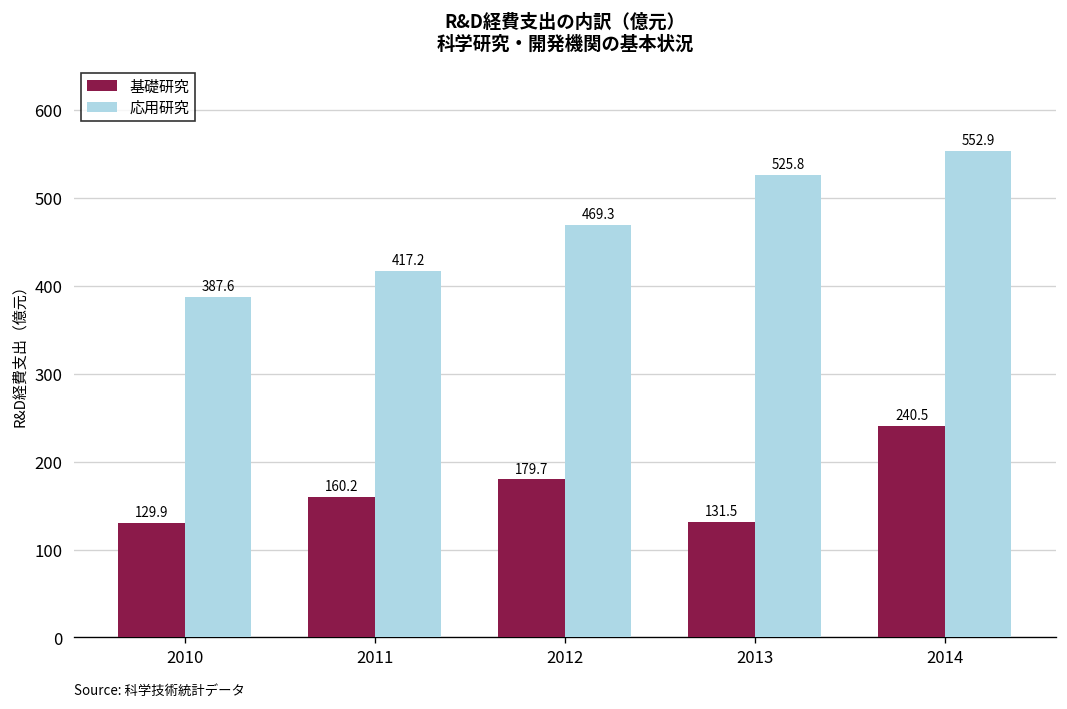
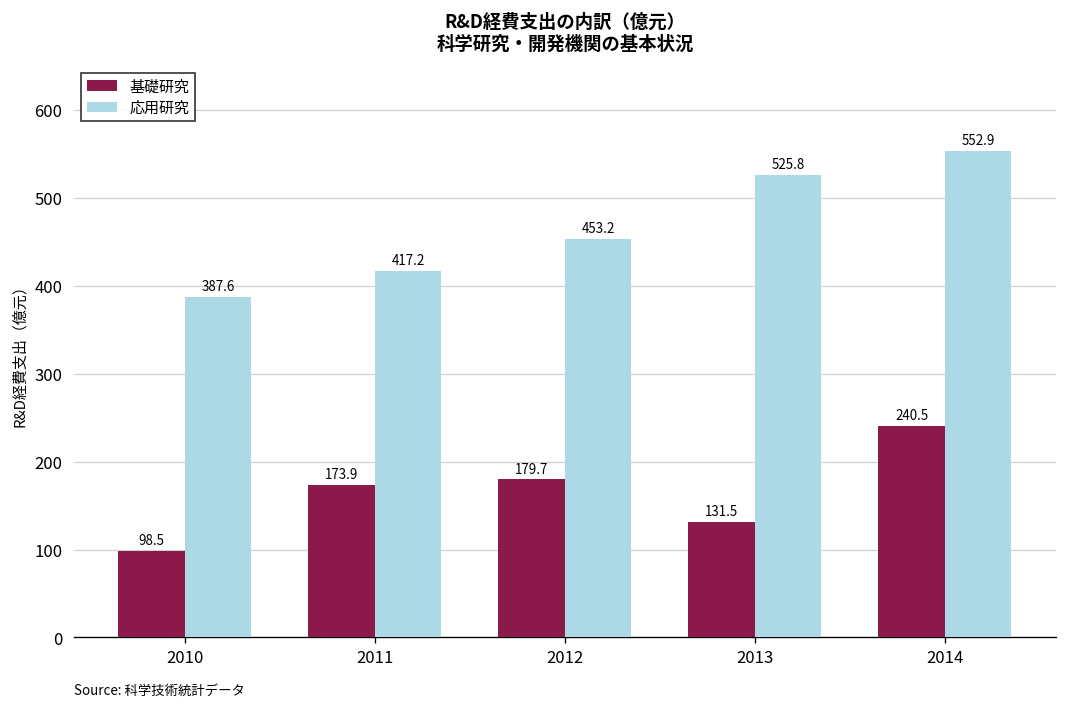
  {
    "基礎研究": {
-     "2010": 129.9,
-     "2011": 160.2,
+     "2010": 98.5,
+     "2011": 173.9,
      "2012": 179.7,
      "2013": 131.5,
      "2014": 240.5
    },
    "応用研究": {
      "2010": 387.6,
      "2011": 417.2,
-     "2012": 469.3,
+     "2012": 453.2,
      "2013": 525.8,
      "2014": 552.9
    }
  }
